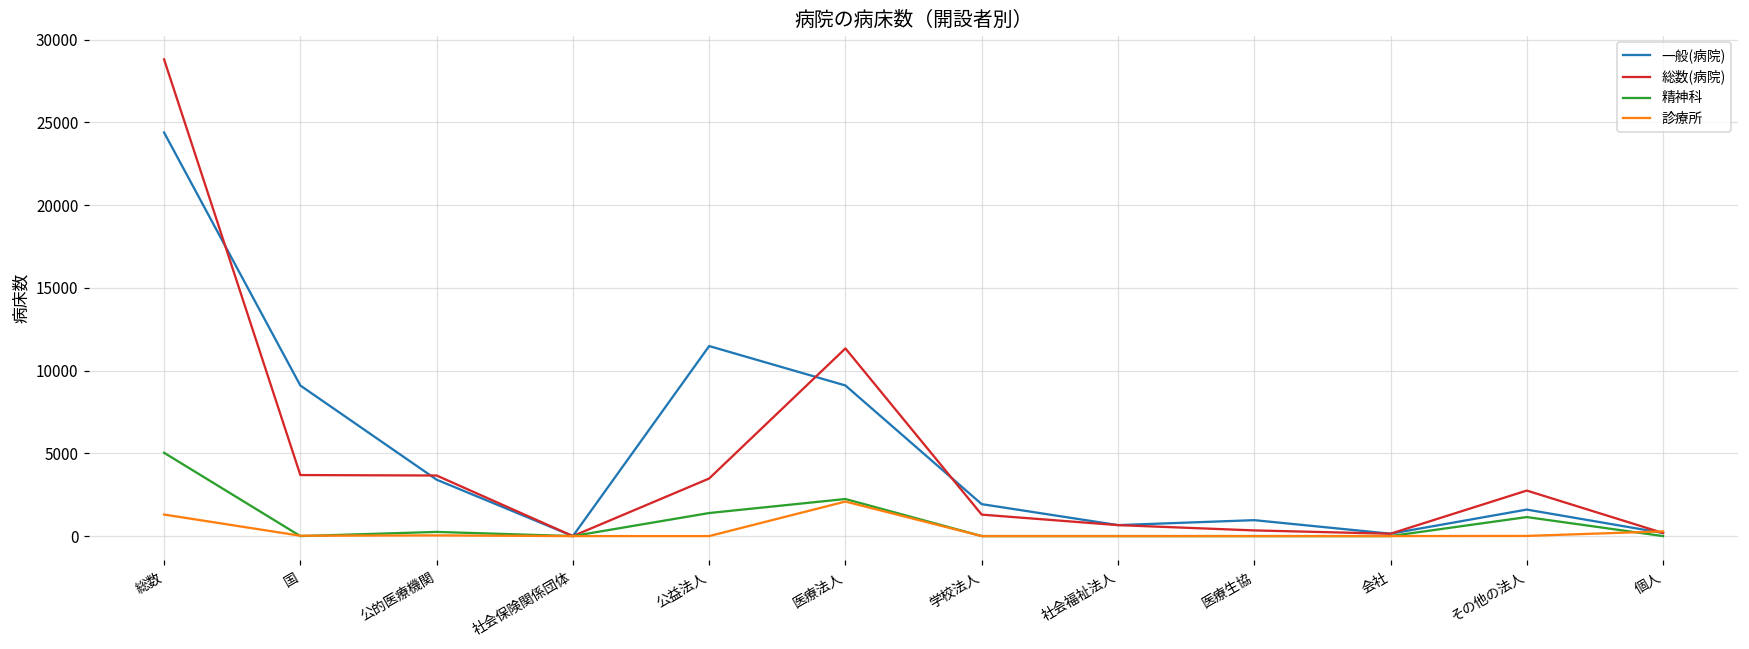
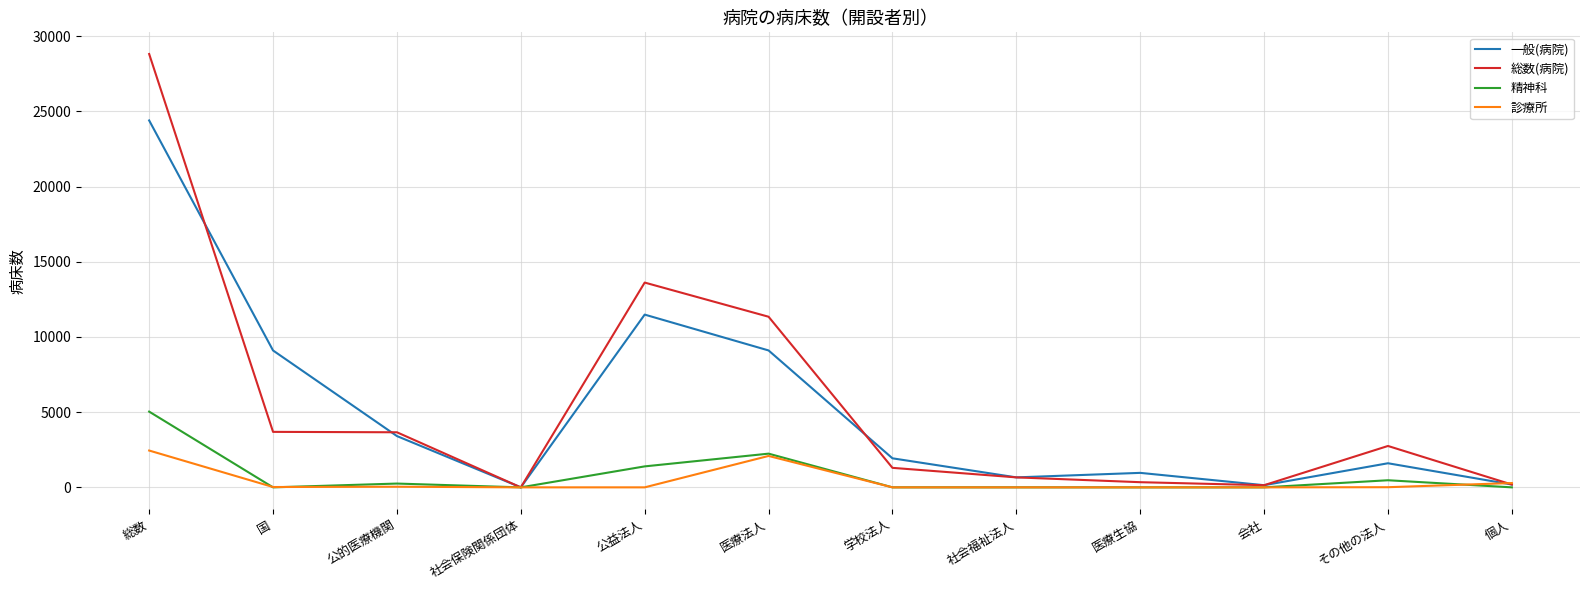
  {
    "一般(病院)": {
      "総数": 24400,
      "国": 9100,
      "公的医療機関": 3400,
      "公益法人": 11500,
      "医療法人": 9100,
      "学校法人": 1900,
      "医療生協": 1000,
      "その他の法人": 1600
    },
    "総数(病院)": {
      "総数": 28800,
      "国": 3700,
      "公的医療機関": 3700,
-     "公益法人": 3500,
+     "公益法人": 13600,
      "医療法人": 11300,
      "学校法人": 1300,
      "医療生協": 300,
      "その他の法人": 2800
    },
    "精神科": {
      "総数": 5000,
      "公的医療機関": 300,
      "公益法人": 1400,
-     "その他の法人": 1100,
+     "その他の法人": 500,
      "個人": 0
    },
    "診療所": {
-     "総数": 1300,
+     "総数": 2400,
      "公的医療機関": 0,
      "公益法人": 0,
      "その他の法人": 0
    }
  }
